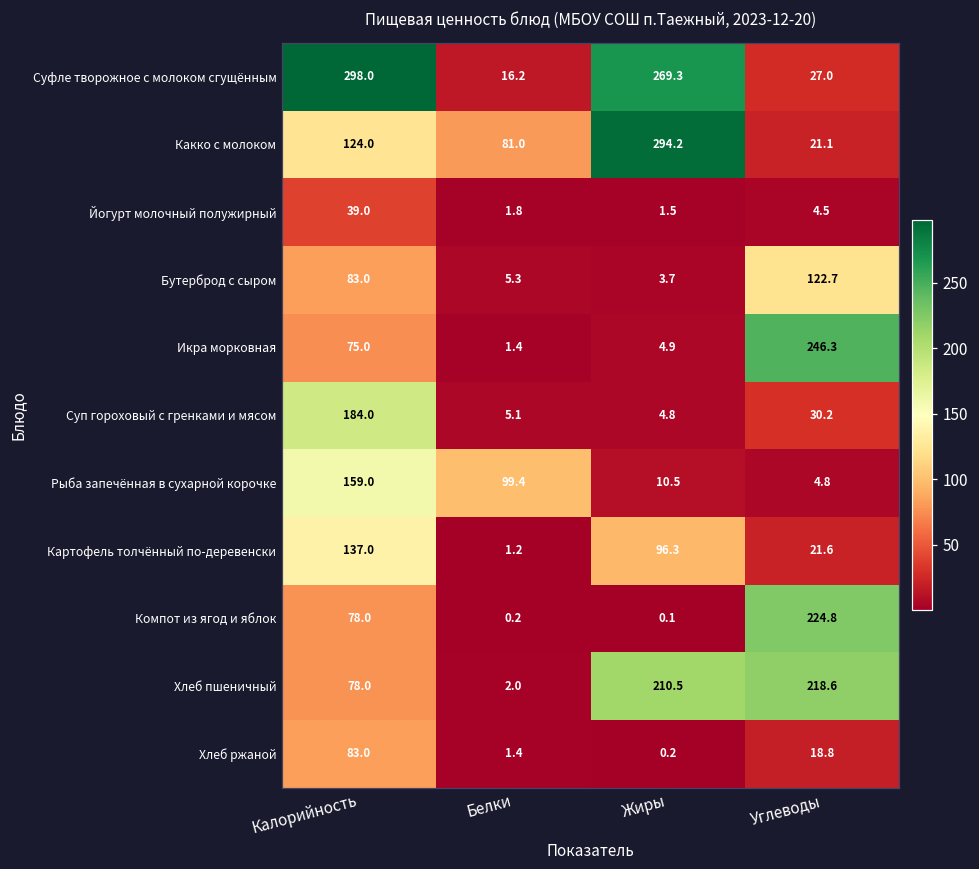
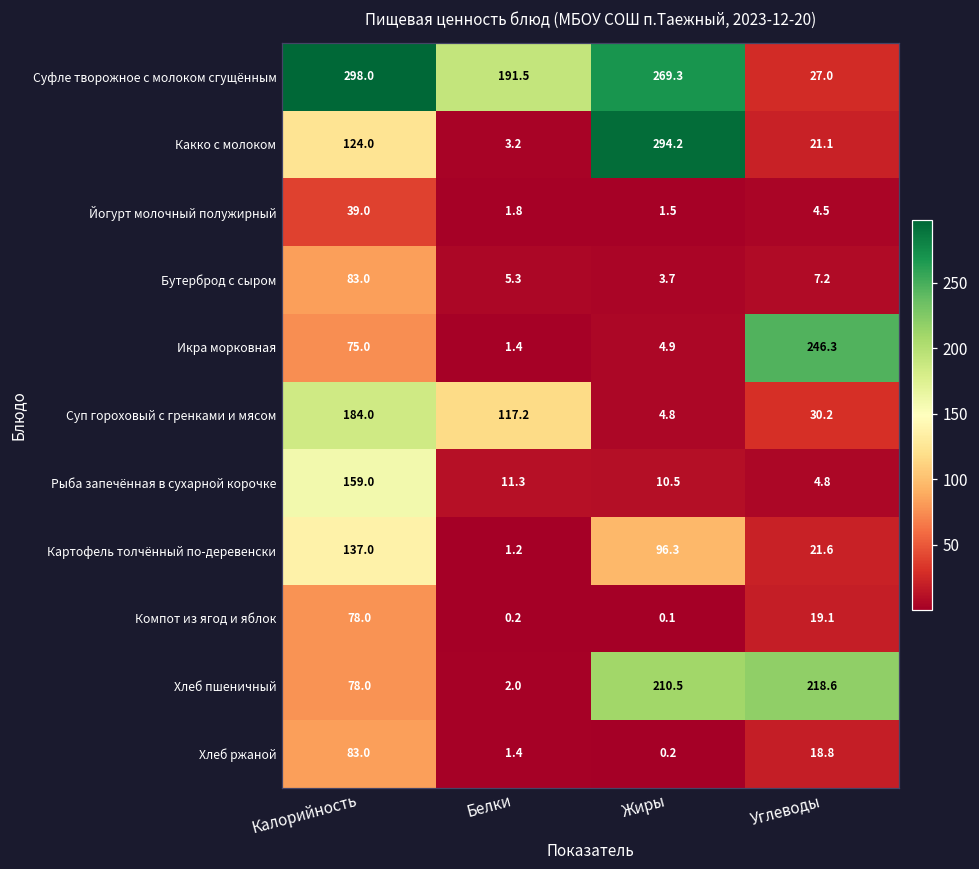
  {
    "Суфле творожное с молоком сгущённым": {
      "Калорийность": 298.0,
-     "Белки": 16.2,
+     "Белки": 191.5,
      "Жиры": 269.3,
      "Углеводы": 27.0
    },
    "Какко с молоком": {
      "Калорийность": 124.0,
-     "Белки": 81.0,
+     "Белки": 3.2,
      "Жиры": 294.2,
      "Углеводы": 21.1
    },
    "Йогурт молочный полужирный": {
      "Калорийность": 39.0,
      "Белки": 1.8,
      "Жиры": 1.5,
      "Углеводы": 4.5
    },
    "Бутерброд с сыром": {
      "Калорийность": 83.0,
      "Белки": 5.3,
      "Жиры": 3.7,
-     "Углеводы": 122.7
+     "Углеводы": 7.2
    },
    "Икра морковная": {
      "Калорийность": 75.0,
      "Белки": 1.4,
      "Жиры": 4.9,
      "Углеводы": 246.3
    },
    "Суп гороховый с гренками и мясом": {
      "Калорийность": 184.0,
-     "Белки": 5.1,
+     "Белки": 117.2,
      "Жиры": 4.8,
      "Углеводы": 30.2
    },
    "Рыба запечённая в сухарной корочке": {
      "Калорийность": 159.0,
-     "Белки": 99.4,
+     "Белки": 11.3,
      "Жиры": 10.5,
      "Углеводы": 4.8
    },
    "Картофель толчённый по-деревенски": {
      "Калорийность": 137.0,
      "Белки": 1.2,
      "Жиры": 96.3,
      "Углеводы": 21.6
    },
    "Компот из ягод и яблок": {
      "Калорийность": 78.0,
      "Белки": 0.2,
      "Жиры": 0.1,
-     "Углеводы": 224.8
+     "Углеводы": 19.1
    },
    "Хлеб пшеничный": {
      "Калорийность": 78.0,
      "Белки": 2.0,
      "Жиры": 210.5,
      "Углеводы": 218.6
    },
    "Хлеб ржаной": {
      "Калорийность": 83.0,
      "Белки": 1.4,
      "Жиры": 0.2,
      "Углеводы": 18.8
    }
  }
